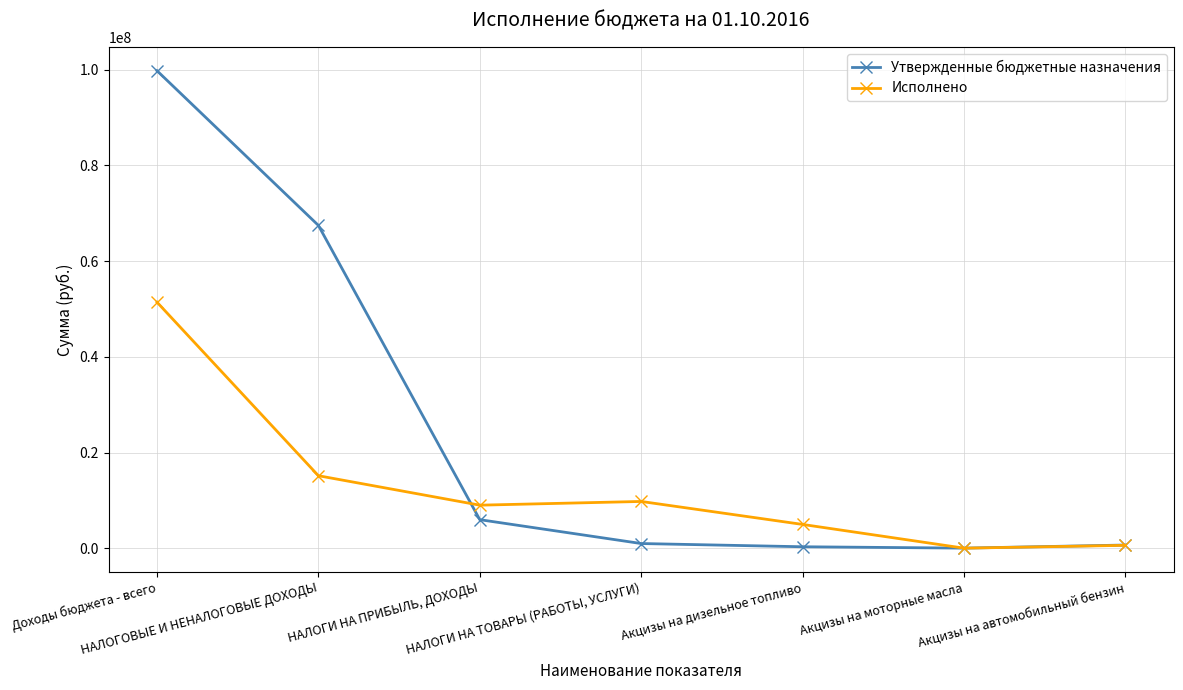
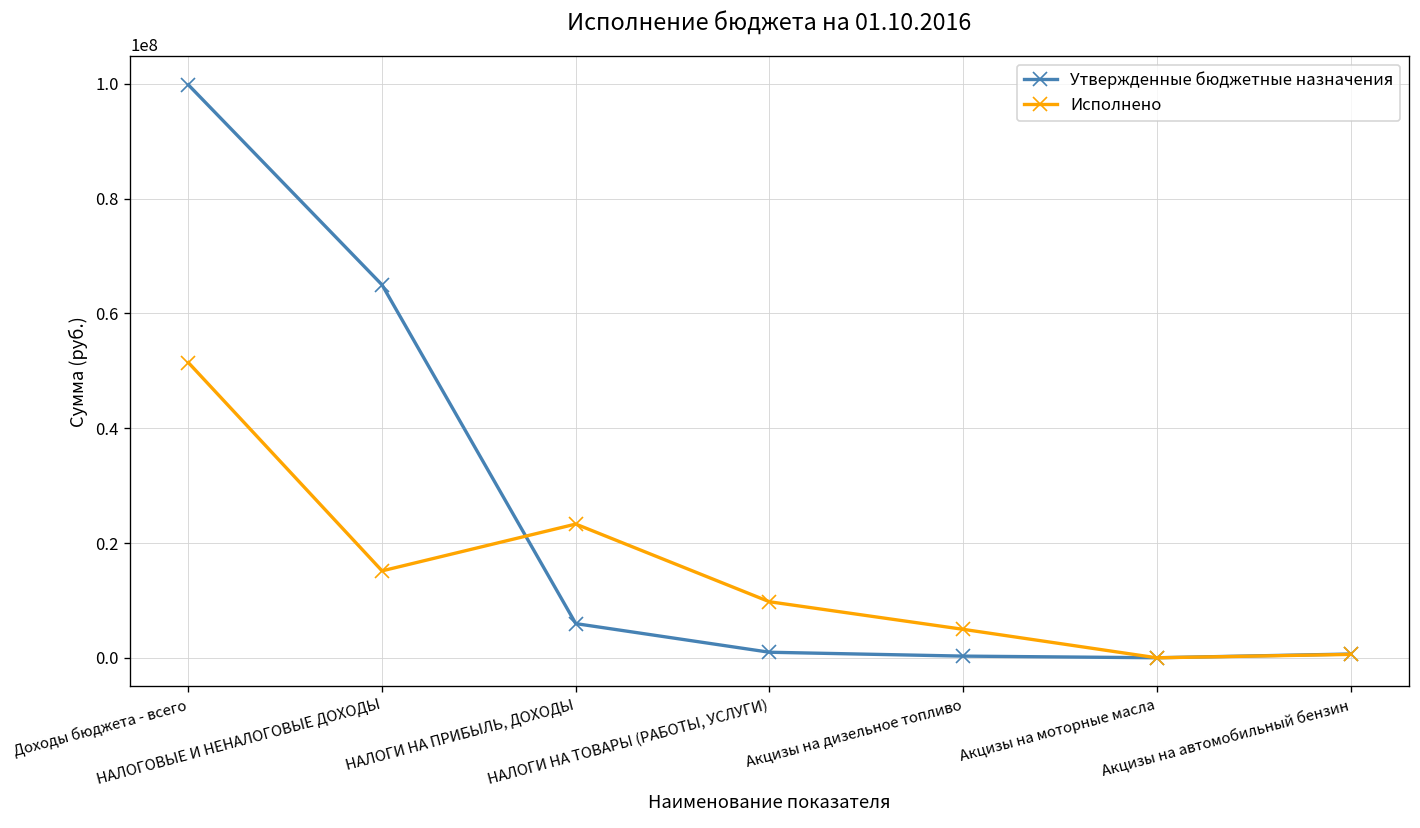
  {
    "Утвержденные бюджетные назначения": {
      "Доходы бюджета - всего": 100000000,
-     "НАЛОГОВЫЕ И НЕНАЛОГОВЫЕ ДОХОДЫ": 67000000,
+     "НАЛОГОВЫЕ И НЕНАЛОГОВЫЕ ДОХОДЫ": 65000000,
      "НАЛОГИ НА ПРИБЫЛЬ, ДОХОДЫ": 6000000,
      "НАЛОГИ НА ТОВАРЫ (РАБОТЫ, УСЛУГИ)": 1000000,
      "Акцизы на дизельное топливо": 0
    },
    "Исполнено": {
      "Доходы бюджета - всего": 51000000,
      "НАЛОГОВЫЕ И НЕНАЛОГОВЫЕ ДОХОДЫ": 15000000,
-     "НАЛОГИ НА ПРИБЫЛЬ, ДОХОДЫ": 9000000,
+     "НАЛОГИ НА ПРИБЫЛЬ, ДОХОДЫ": 23000000,
      "НАЛОГИ НА ТОВАРЫ (РАБОТЫ, УСЛУГИ)": 10000000,
      "Акцизы на дизельное топливо": 5000000
    }
  }
